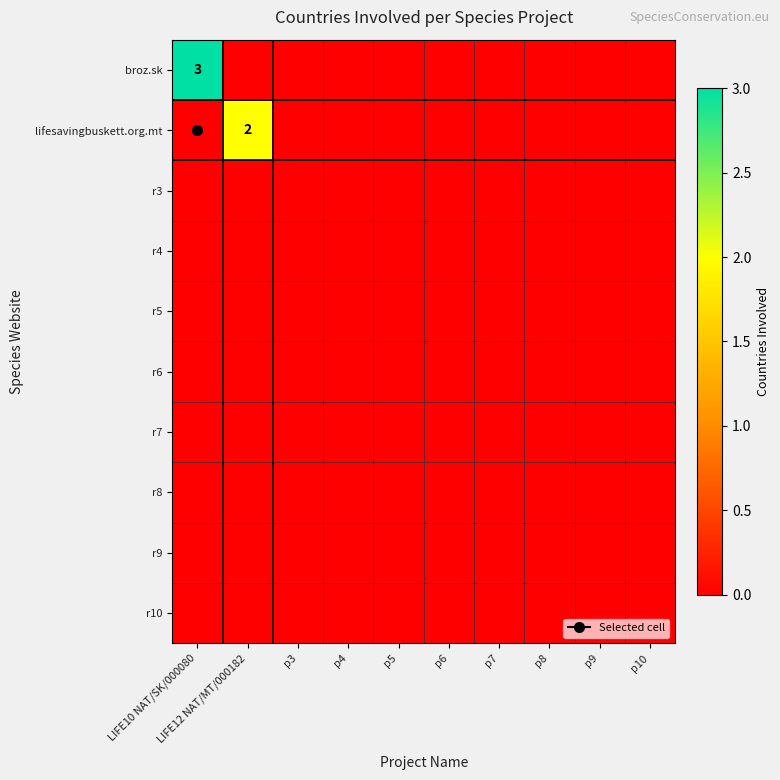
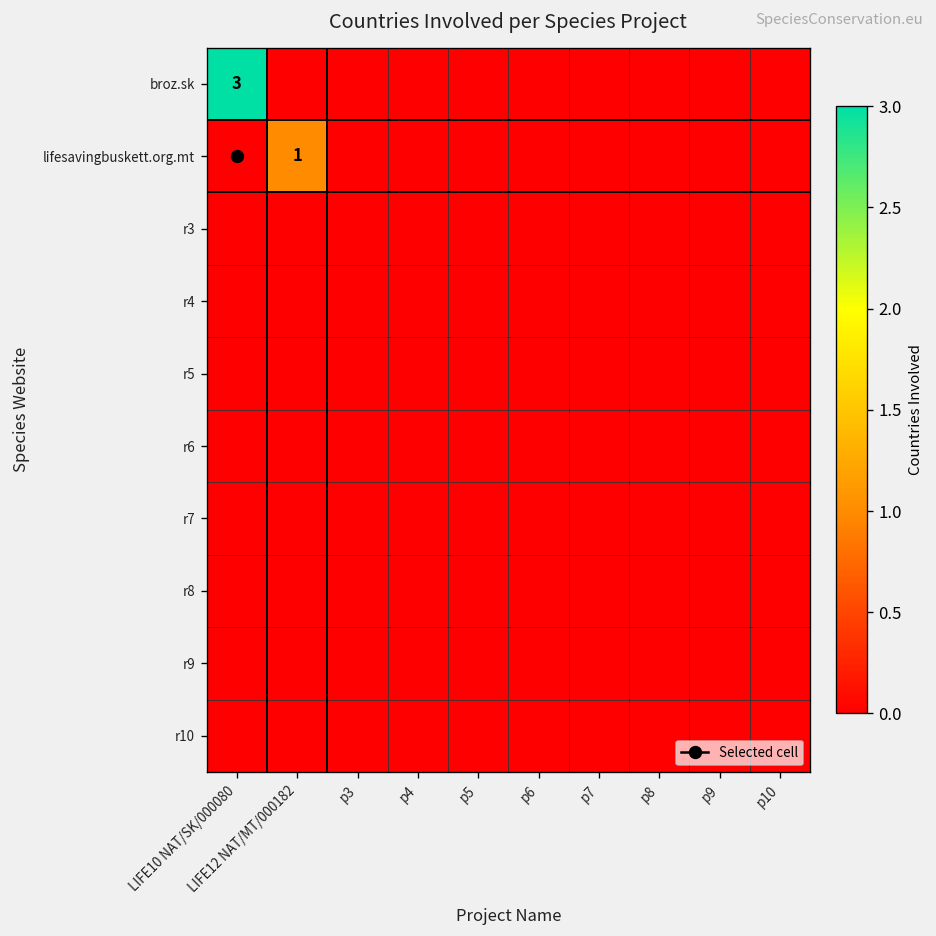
  {
    "broz.sk": {
      "LIFE10 NAT/SK/000080": 3
    },
    "lifesavingbuskett.org.mt": {
-     "LIFE12 NAT/MT/000182": 2
+     "LIFE12 NAT/MT/000182": 1
    }
  }
